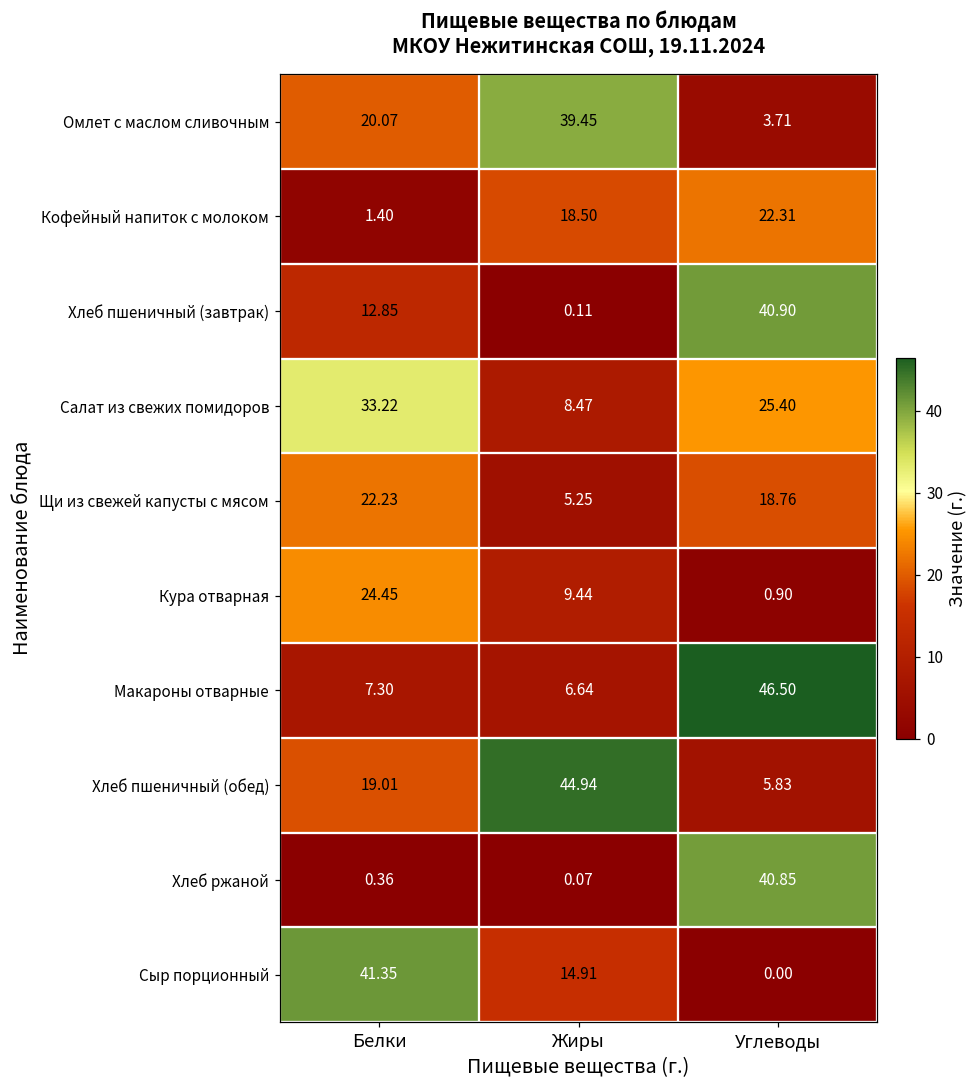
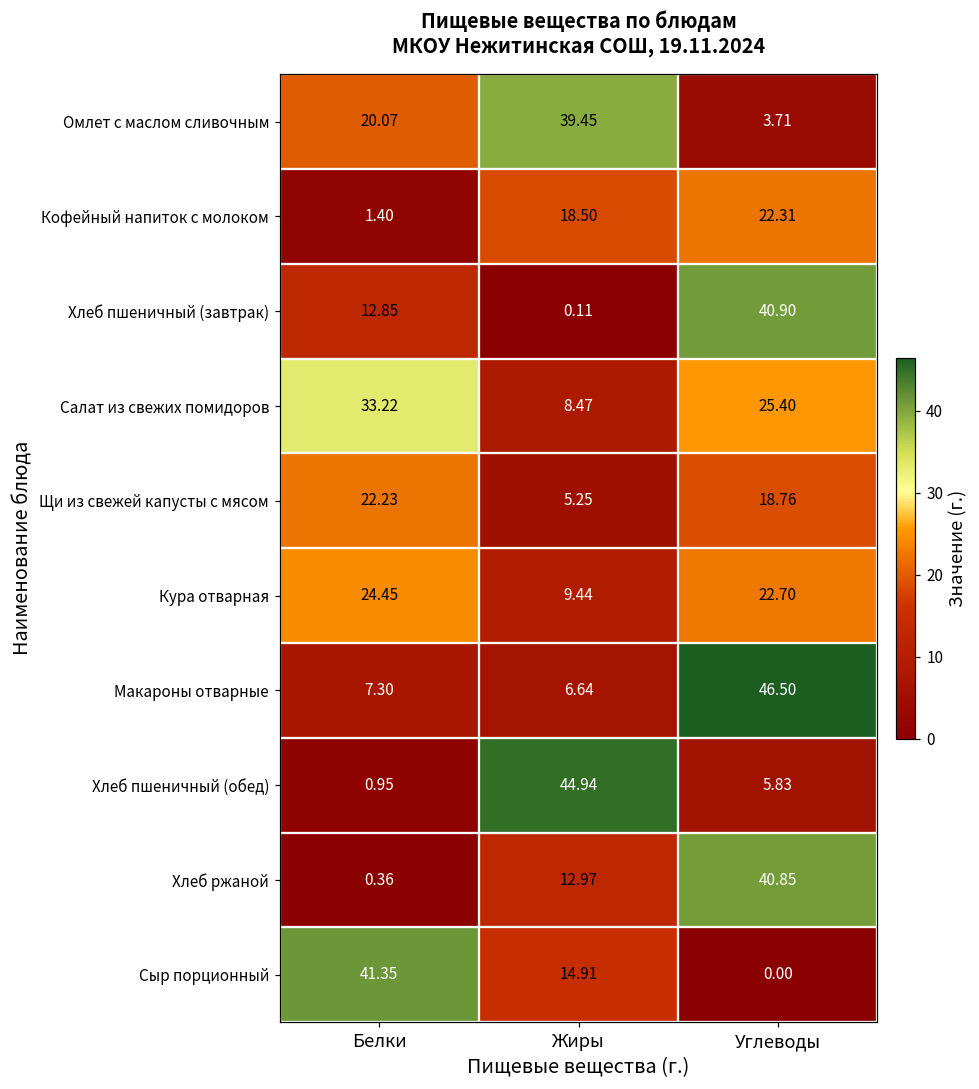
  {
    "Омлет с маслом сливочным": {
      "Белки": 20.07,
      "Жиры": 39.45,
      "Углеводы": 3.71
    },
    "Кофейный напиток с молоком": {
      "Белки": 1.40,
      "Жиры": 18.50,
      "Углеводы": 22.31
    },
    "Хлеб пшеничный (завтрак)": {
      "Белки": 12.85,
      "Жиры": 0.11,
      "Углеводы": 40.90
    },
    "Салат из свежих помидоров": {
      "Белки": 33.22,
      "Жиры": 8.47,
      "Углеводы": 25.40
    },
    "Щи из свежей капусты с мясом": {
      "Белки": 22.23,
      "Жиры": 5.25,
      "Углеводы": 18.76
    },
    "Кура отварная": {
      "Белки": 24.45,
      "Жиры": 9.44,
-     "Углеводы": 0.90
+     "Углеводы": 22.70
    },
    "Макароны отварные": {
      "Белки": 7.30,
      "Жиры": 6.64,
      "Углеводы": 46.50
    },
    "Хлеб пшеничный (обед)": {
-     "Белки": 19.01,
+     "Белки": 0.95,
      "Жиры": 44.94,
      "Углеводы": 5.83
    },
    "Хлеб ржаной": {
      "Белки": 0.36,
-     "Жиры": 0.07,
+     "Жиры": 12.97,
      "Углеводы": 40.85
    },
    "Сыр порционный": {
      "Белки": 41.35,
      "Жиры": 14.91,
      "Углеводы": 0.00
    }
  }
